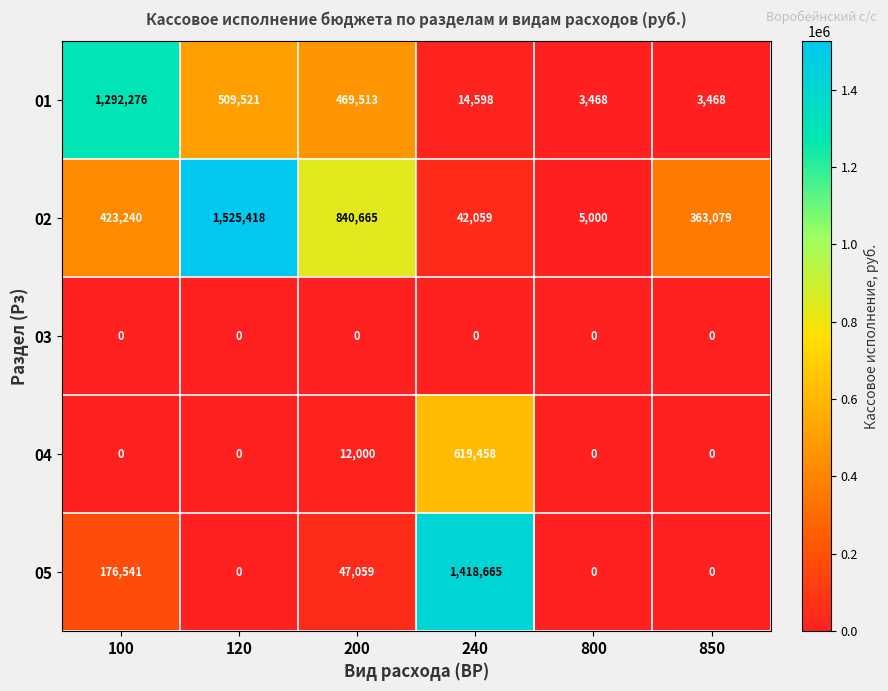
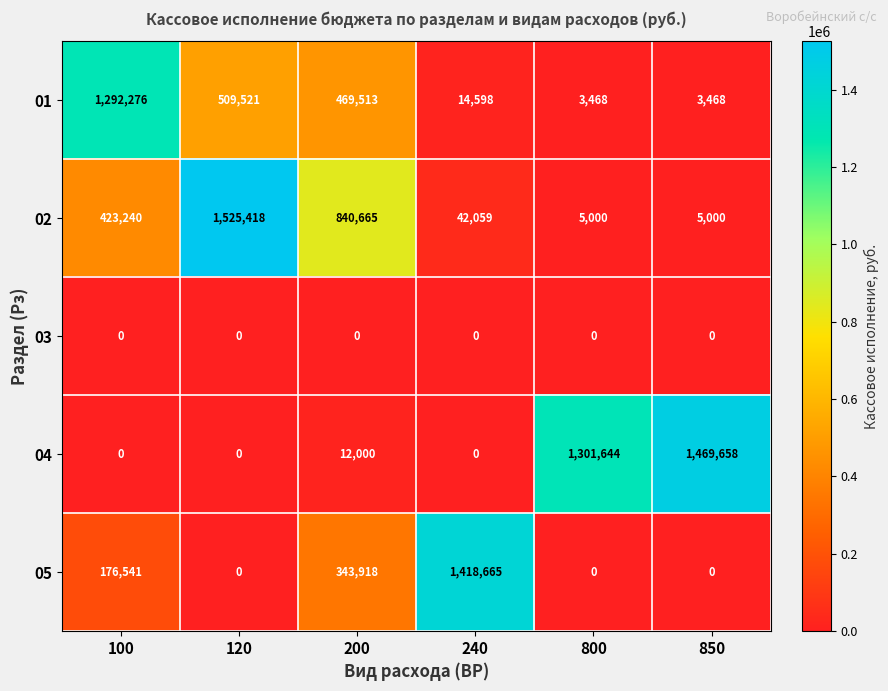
  {
    "01": {
      "100": "1,292,276",
      "120": "509,521",
      "200": "469,513",
      "240": "14,598",
      "800": "3,468",
      "850": "3,468"
    },
    "02": {
      "100": "423,240",
      "120": "1,525,418",
      "200": "840,665",
      "240": "42,059",
      "800": "5,000",
-     "850": "363,079"
+     "850": "5,000"
    },
    "03": {
      "100": "0",
      "120": "0",
      "200": "0",
      "240": "0",
      "800": "0",
      "850": "0"
    },
    "04": {
      "100": "0",
      "120": "0",
      "200": "12,000",
-     "240": "619,458",
-     "800": "0",
-     "850": "0"
+     "240": "0",
+     "800": "1,301,644",
+     "850": "1,469,658"
    },
    "05": {
      "100": "176,541",
      "120": "0",
-     "200": "47,059",
+     "200": "343,918",
      "240": "1,418,665",
      "800": "0",
      "850": "0"
    }
  }
